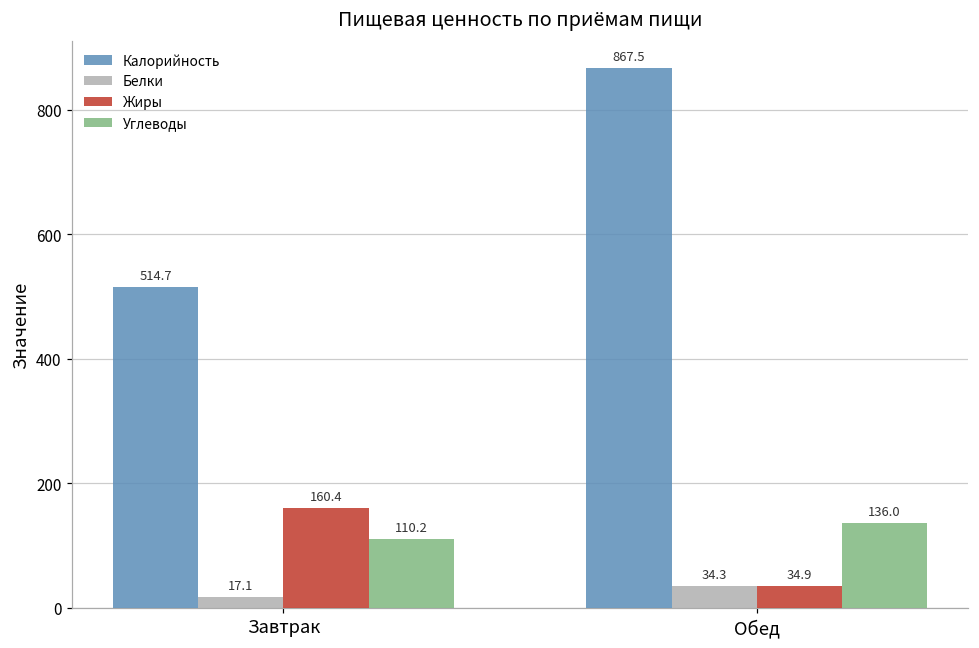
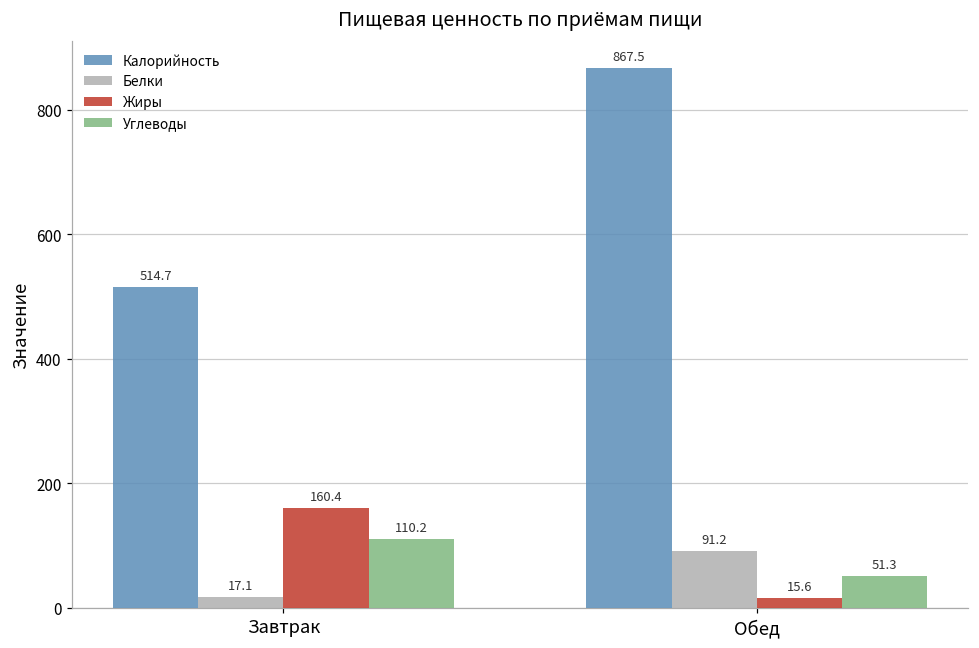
  {
    "Калорийность": {
      "Завтрак": 514.7,
      "Обед": 867.5
    },
    "Белки": {
      "Завтрак": 17.1,
-     "Обед": 34.3
+     "Обед": 91.2
    },
    "Жиры": {
      "Завтрак": 160.4,
-     "Обед": 34.9
+     "Обед": 15.6
    },
    "Углеводы": {
      "Завтрак": 110.2,
-     "Обед": 136.0
+     "Обед": 51.3
    }
  }
